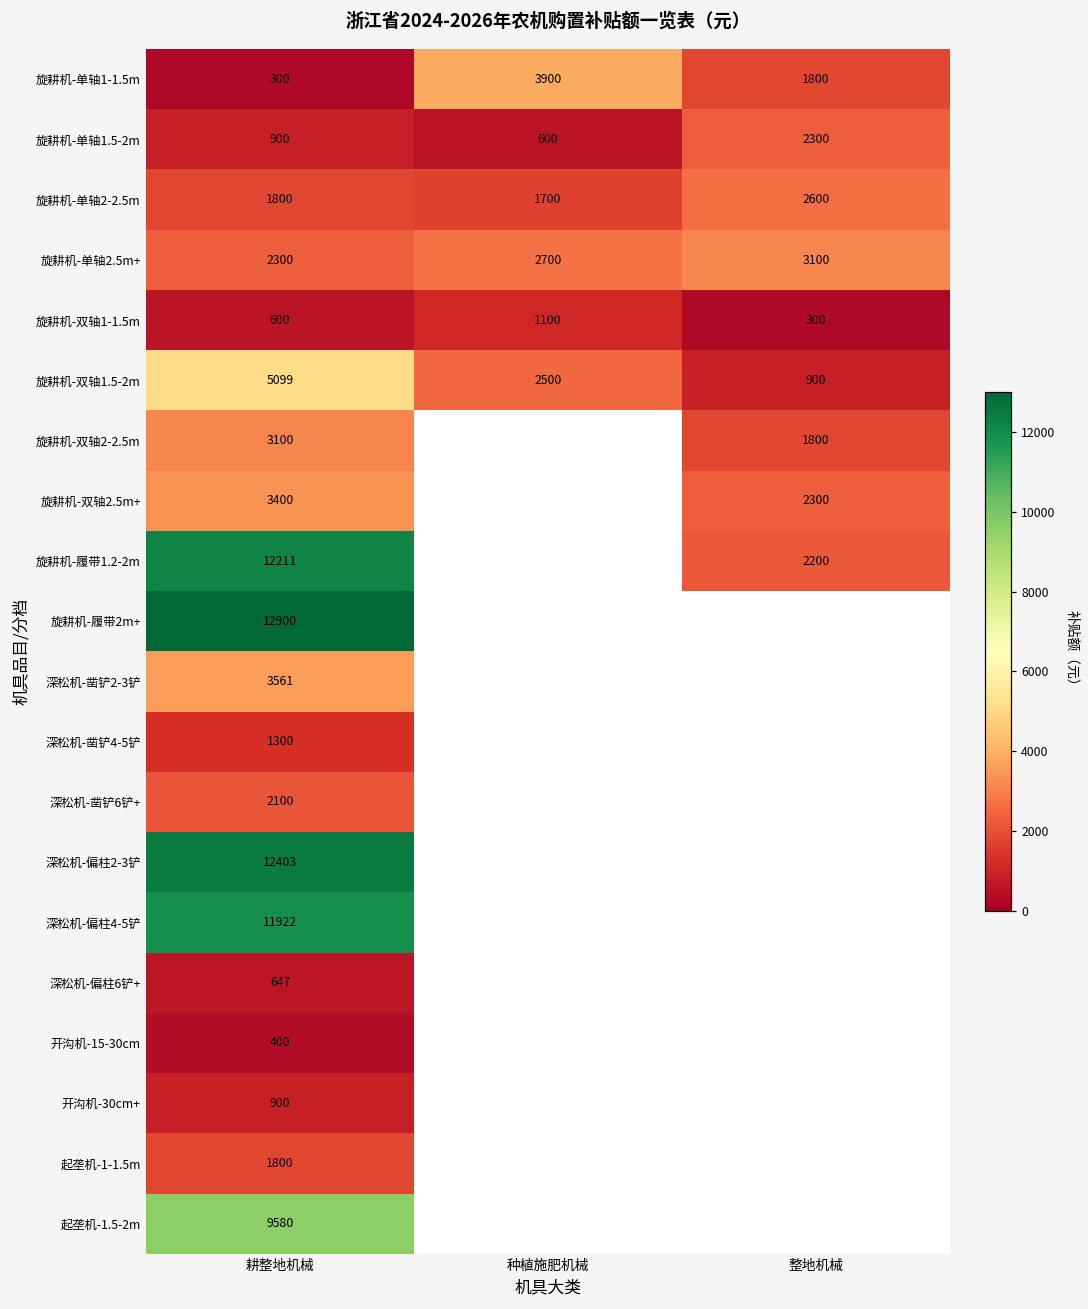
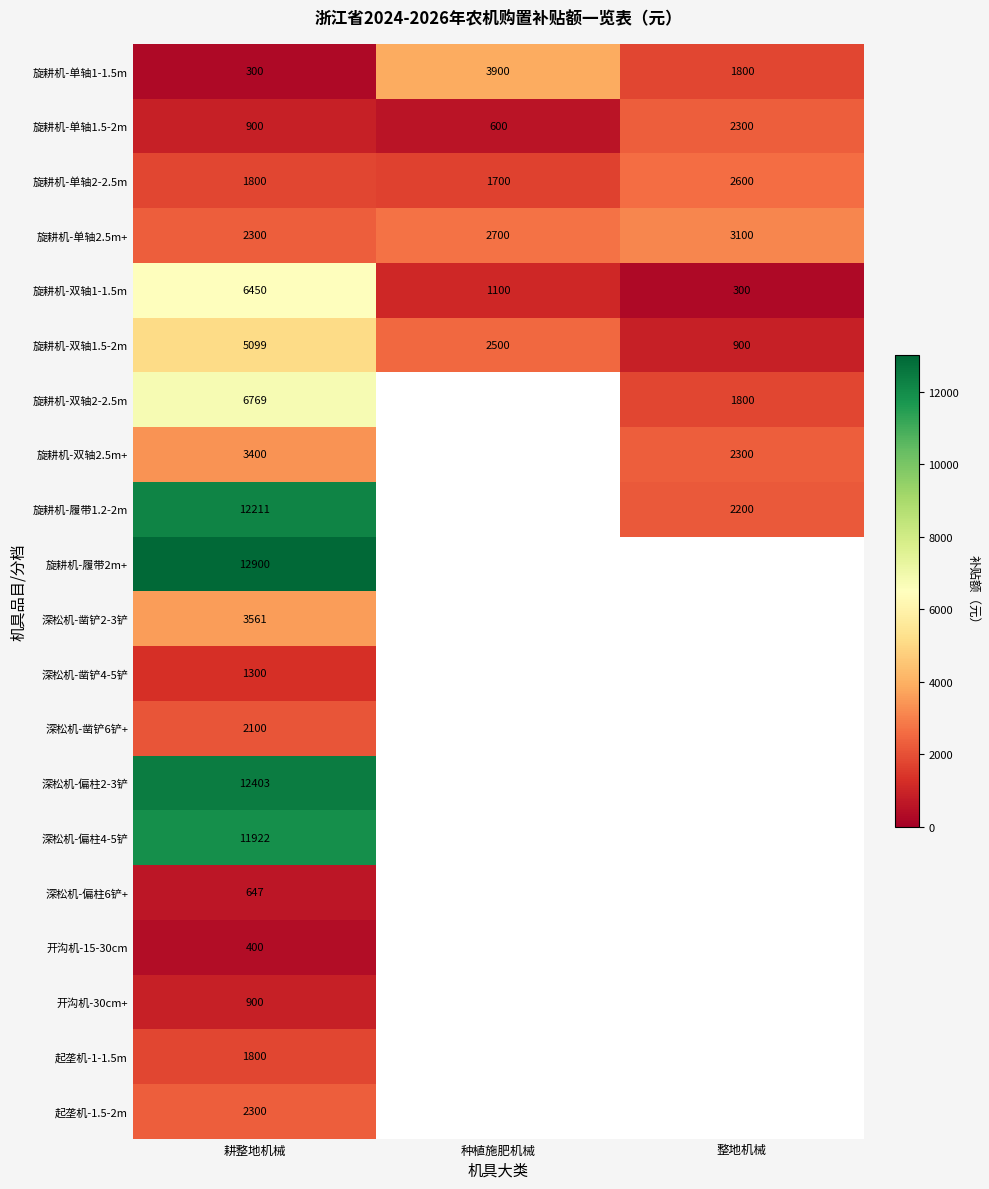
  {
    "旋耕机-单轴1-1.5m": {
      "耕整地机械": 300,
      "种植施肥机械": 3900,
      "整地机械": 1800
    },
    "旋耕机-单轴1.5-2m": {
      "耕整地机械": 900,
      "种植施肥机械": 600,
      "整地机械": 2300
    },
    "旋耕机-单轴2-2.5m": {
      "耕整地机械": 1800,
      "种植施肥机械": 1700,
      "整地机械": 2600
    },
    "旋耕机-单轴2.5m+": {
      "耕整地机械": 2300,
      "种植施肥机械": 2700,
      "整地机械": 3100
    },
    "旋耕机-双轴1-1.5m": {
-     "耕整地机械": 600,
+     "耕整地机械": 6450,
      "种植施肥机械": 1100,
      "整地机械": 300
    },
    "旋耕机-双轴1.5-2m": {
      "耕整地机械": 5099,
      "种植施肥机械": 2500,
      "整地机械": 900
    },
    "旋耕机-双轴2-2.5m": {
-     "耕整地机械": 3100,
+     "耕整地机械": 6769,
      "整地机械": 1800
    },
    "旋耕机-双轴2.5m+": {
      "耕整地机械": 3400,
      "整地机械": 2300
    },
    "旋耕机-履带1.2-2m": {
      "耕整地机械": 12211,
      "整地机械": 2200
    },
    "旋耕机-履带2m+": {
      "耕整地机械": 12900
    },
    "深松机-凿铲2-3铲": {
      "耕整地机械": 3561
    },
    "深松机-凿铲4-5铲": {
      "耕整地机械": 1300
    },
    "深松机-凿铲6铲+": {
      "耕整地机械": 2100
    },
    "深松机-偏柱2-3铲": {
      "耕整地机械": 12403
    },
    "深松机-偏柱4-5铲": {
      "耕整地机械": 11922
    },
    "深松机-偏柱6铲+": {
      "耕整地机械": 647
    },
    "开沟机-15-30cm": {
      "耕整地机械": 400
    },
    "开沟机-30cm+": {
      "耕整地机械": 900
    },
    "起垄机-1-1.5m": {
      "耕整地机械": 1800
    },
    "起垄机-1.5-2m": {
-     "耕整地机械": 9580
+     "耕整地机械": 2300
    }
  }
